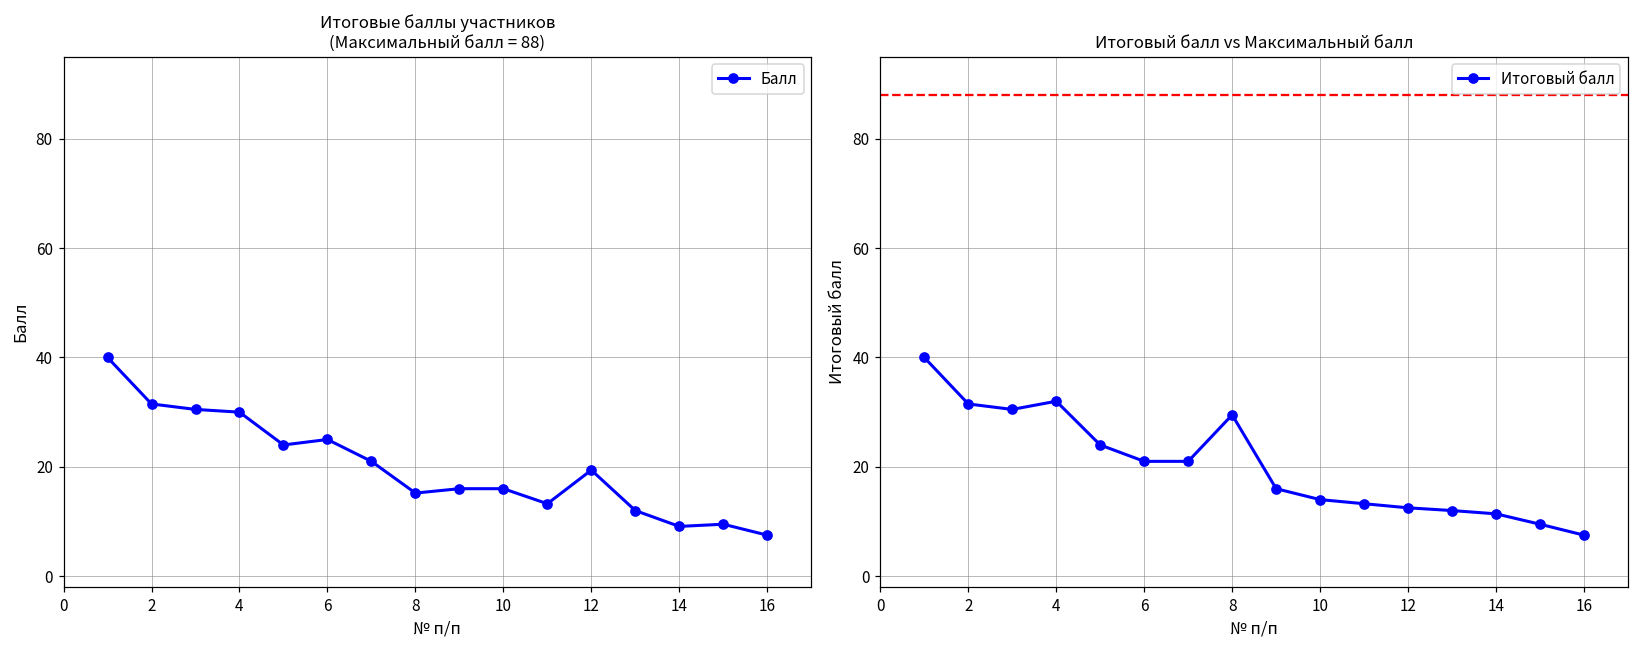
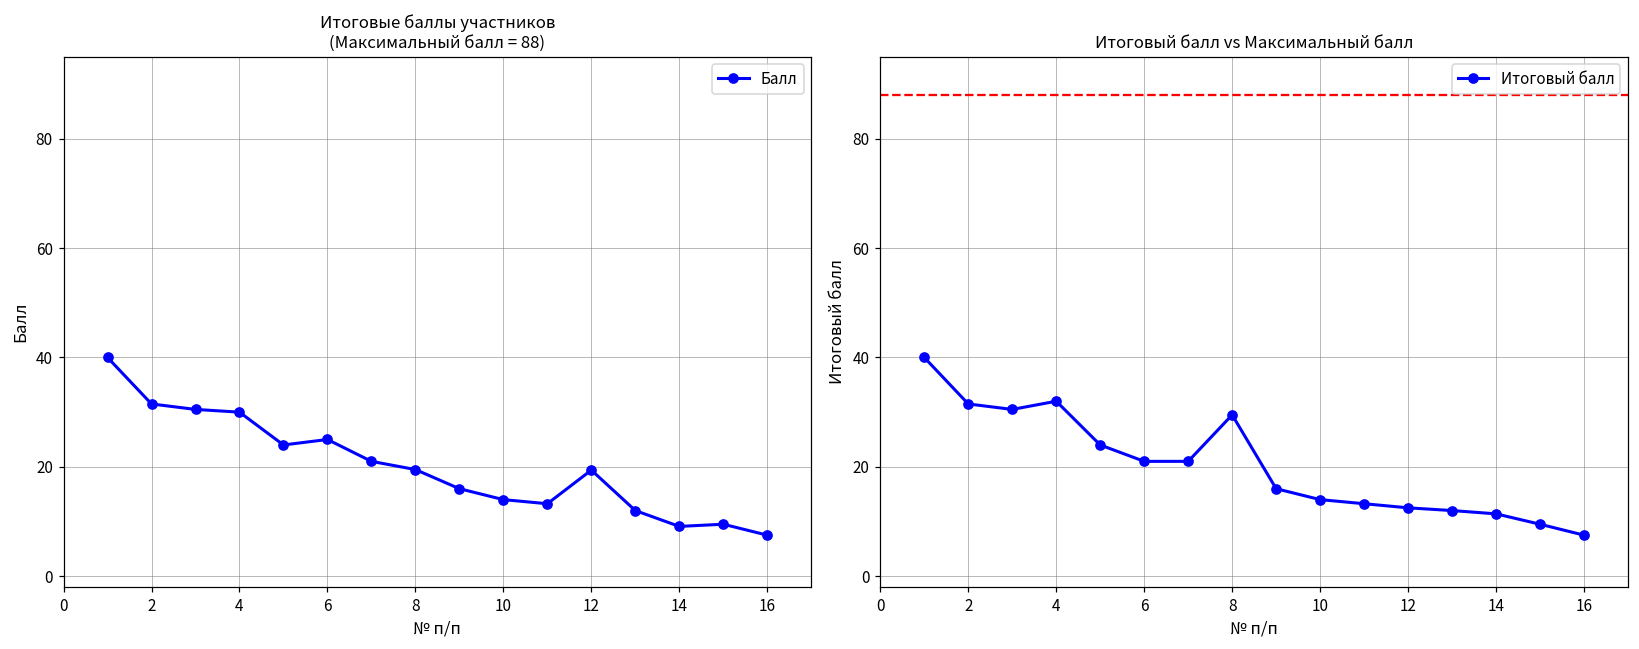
  {
    "Итоговые баллы участников (Максимальный балл = 88)": {
      "2": 32,
      "4": 30,
      "6": 25,
-     "8": 15,
-     "10": 16,
+     "8": 20,
+     "10": 14,
      "12": 19,
      "14": 9,
      "16": 8
    },
    "Итоговый балл vs Максимальный балл": {
      "2": 32,
      "4": 32,
      "6": 21,
      "8": 30,
      "10": 14,
      "12": 13,
      "14": 11,
      "16": 8
    }
  }
